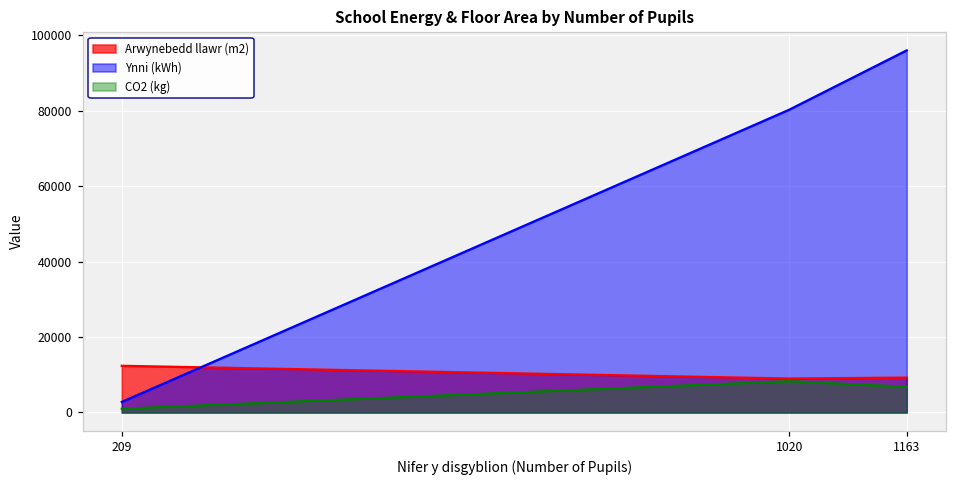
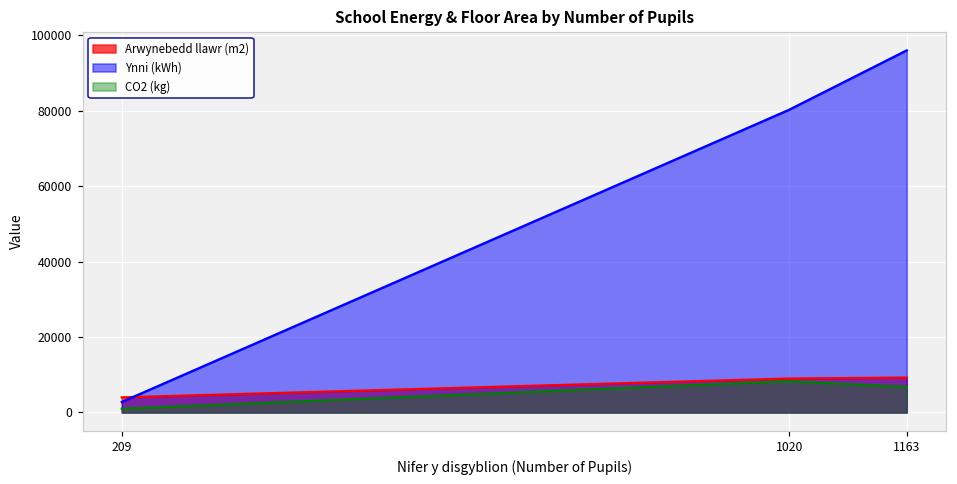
  {
    "Arwynebedd llawr (m2)": {
-     "209": 12000,
+     "209": 4000,
      "1163": 9000
    },
    "Ynni (kWh)": {
      "209": 3000,
      "1020": 80000,
      "1163": 96000
    },
    "CO2 (kg)": {
      "209": 1000,
      "1163": 7000
    }
  }
